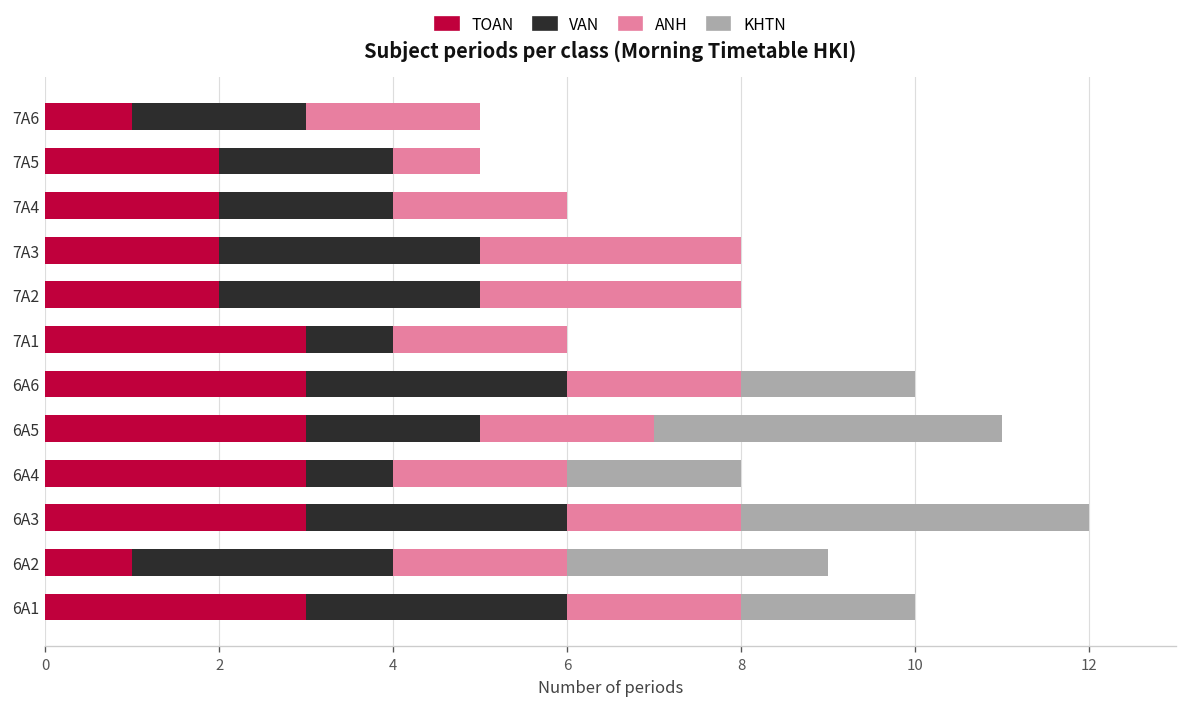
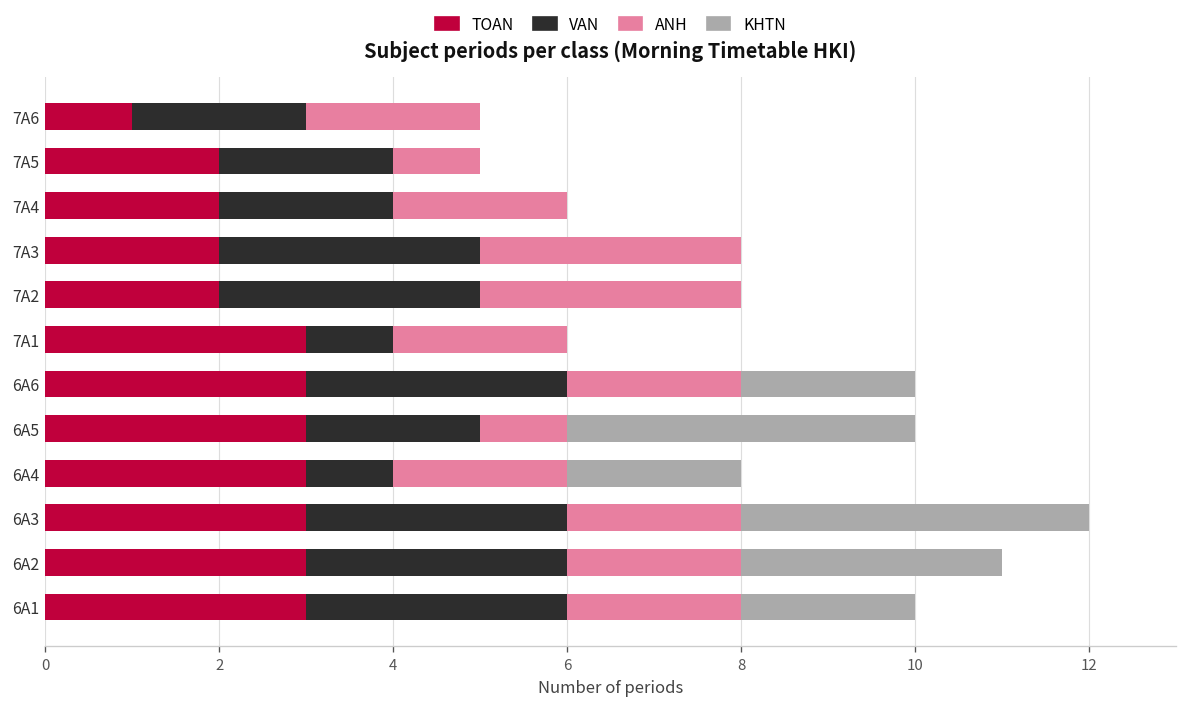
  {
    "TOAN": {
      "7A6": 1,
      "7A5": 2,
      "7A4": 2,
      "7A3": 2,
      "7A2": 2,
      "7A1": 3,
      "6A6": 3,
      "6A5": 3,
      "6A4": 3,
      "6A3": 3,
-     "6A2": 1,
+     "6A2": 3,
      "6A1": 3
    },
    "VAN": {
      "7A6": 2,
      "7A5": 2,
      "7A4": 2,
      "7A3": 3,
      "7A2": 3,
      "7A1": 1,
      "6A6": 3,
      "6A5": 2,
      "6A4": 1,
      "6A3": 3,
      "6A2": 3,
      "6A1": 3
    },
    "ANH": {
      "7A6": 2,
      "7A5": 1,
      "7A4": 2,
      "7A3": 3,
      "7A2": 3,
      "7A1": 2,
      "6A6": 2,
-     "6A5": 2,
+     "6A5": 1,
      "6A4": 2,
      "6A3": 2,
      "6A2": 2,
      "6A1": 2
    },
    "KHTN": {
      "7A6": 0,
      "7A5": 0,
      "7A4": 0,
      "7A3": 0,
      "7A2": 0,
      "7A1": 0,
      "6A6": 2,
      "6A5": 4,
      "6A4": 2,
      "6A3": 4,
      "6A2": 3,
      "6A1": 2
    }
  }
